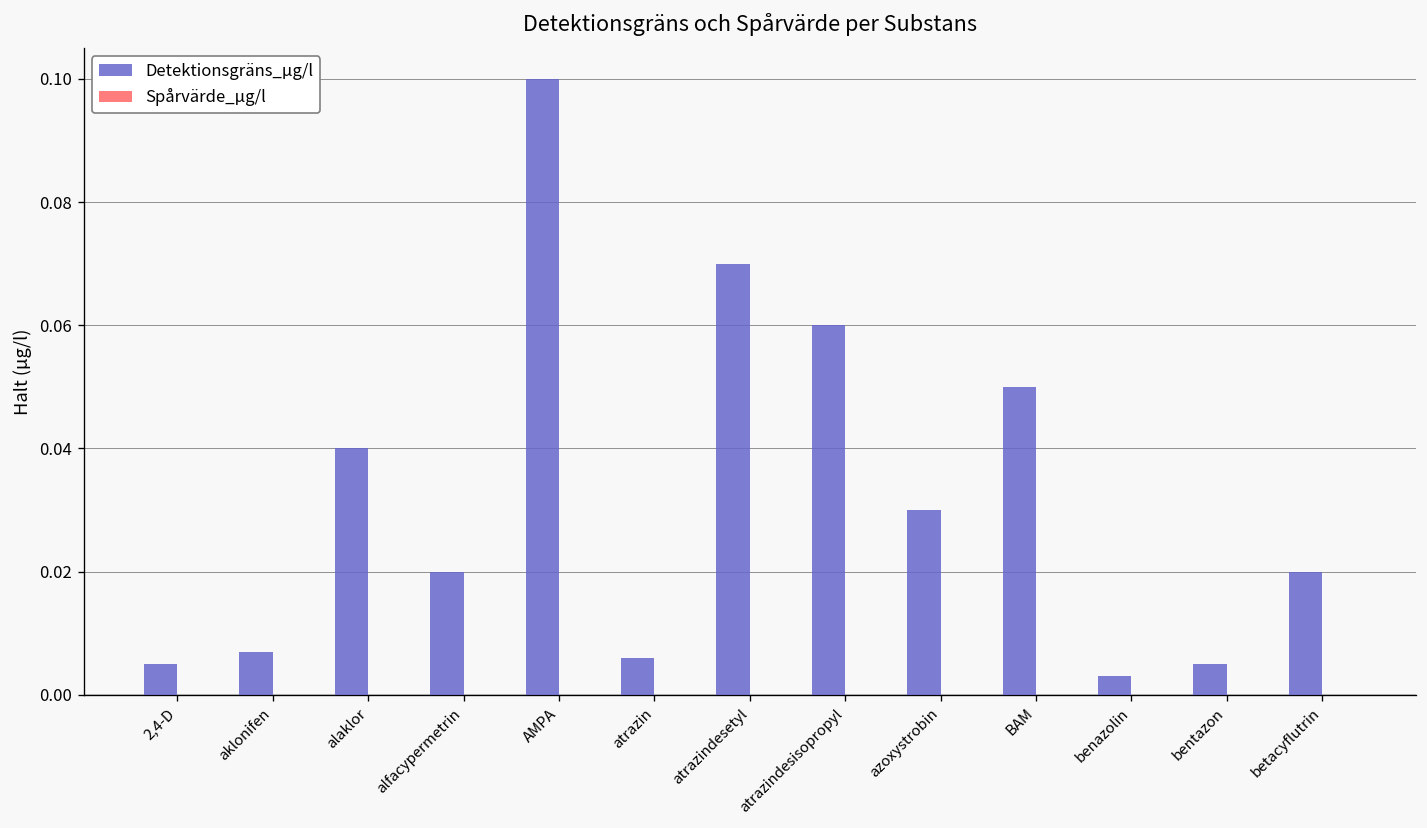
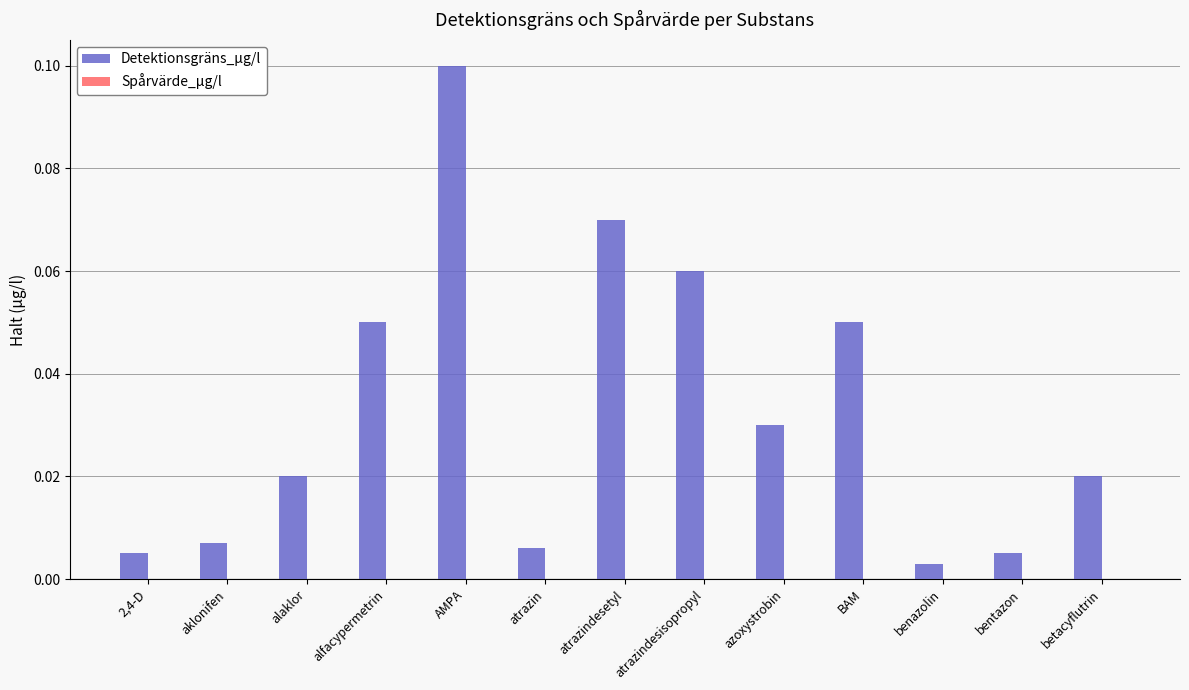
  {
    "Detektionsgräns_µg/l": {
      "2,4-D": 0.005,
      "aklonifen": 0.007,
-     "alaklor": 0.04,
-     "alfacypermetrin": 0.02,
+     "alaklor": 0.02,
+     "alfacypermetrin": 0.05,
      "AMPA": 0.10,
      "atrazin": 0.006,
      "atrazindesetyl": 0.07,
      "atrazindesisopropyl": 0.06,
      "azoxystrobin": 0.03,
      "BAM": 0.05,
      "benazolin": 0.003,
      "bentazon": 0.005,
      "betacyflutrin": 0.02
    },
    "Spårvärde_µg/l": {
      "2,4-D": 0.00,
      "aklonifen": 0.00,
      "alaklor": 0.00,
      "alfacypermetrin": 0.00,
      "AMPA": 0.00,
      "atrazin": 0.00,
      "atrazindesetyl": 0.00,
      "atrazindesisopropyl": 0.00,
      "azoxystrobin": 0.00,
      "BAM": 0.00,
      "benazolin": 0.00,
      "bentazon": 0.00,
      "betacyflutrin": 0.00
    }
  }
